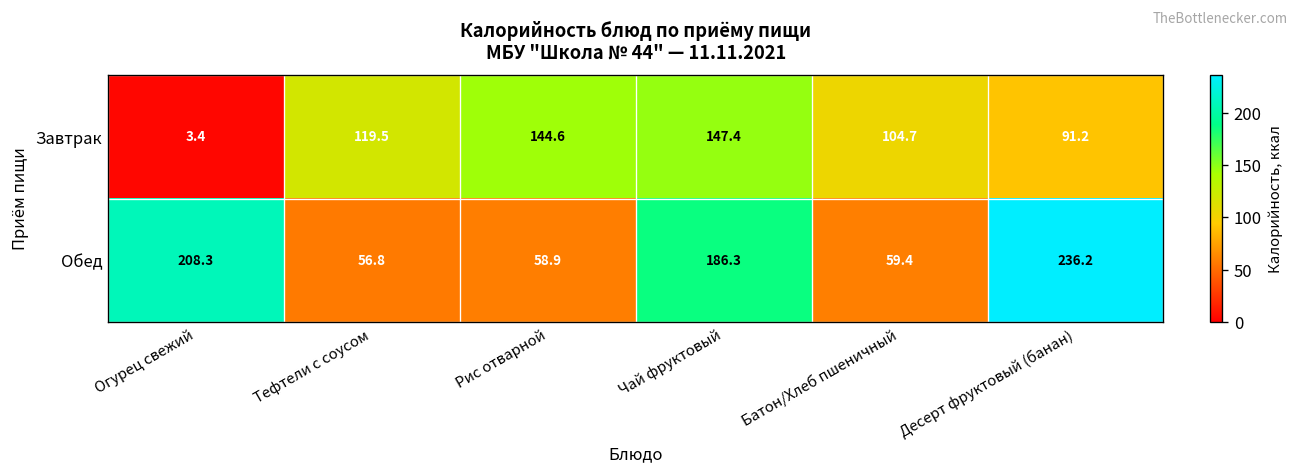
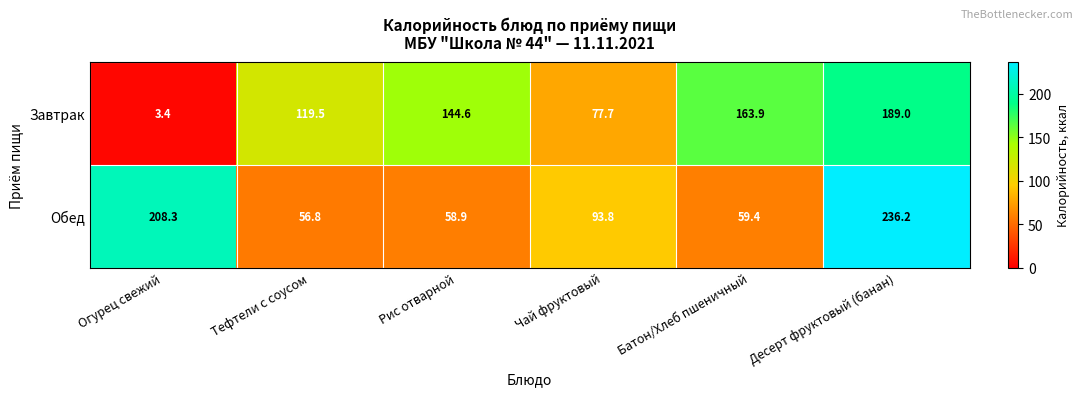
  {
    "Завтрак": {
      "Огурец свежий": 3.4,
      "Тефтели с соусом": 119.5,
      "Рис отварной": 144.6,
-     "Чай фруктовый": 147.4,
-     "Батон/Хлеб пшеничный": 104.7,
-     "Десерт фруктовый (банан)": 91.2
+     "Чай фруктовый": 77.7,
+     "Батон/Хлеб пшеничный": 163.9,
+     "Десерт фруктовый (банан)": 189.0
    },
    "Обед": {
      "Огурец свежий": 208.3,
      "Тефтели с соусом": 56.8,
      "Рис отварной": 58.9,
-     "Чай фруктовый": 186.3,
+     "Чай фруктовый": 93.8,
      "Батон/Хлеб пшеничный": 59.4,
      "Десерт фруктовый (банан)": 236.2
    }
  }
